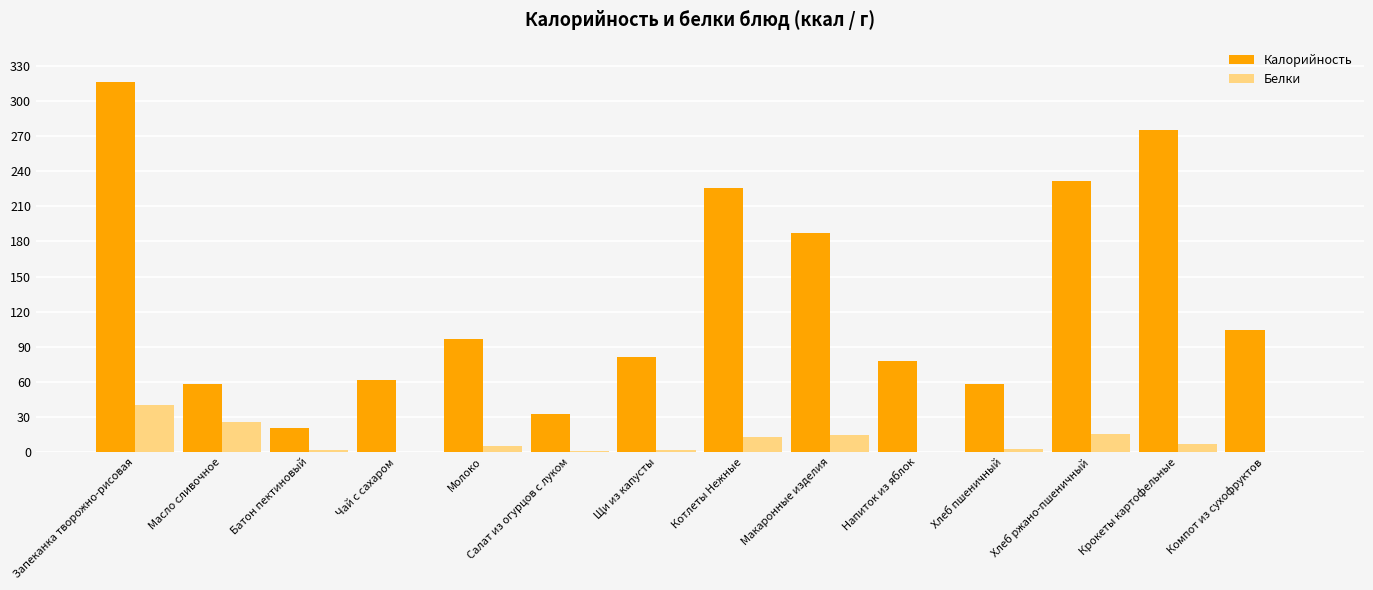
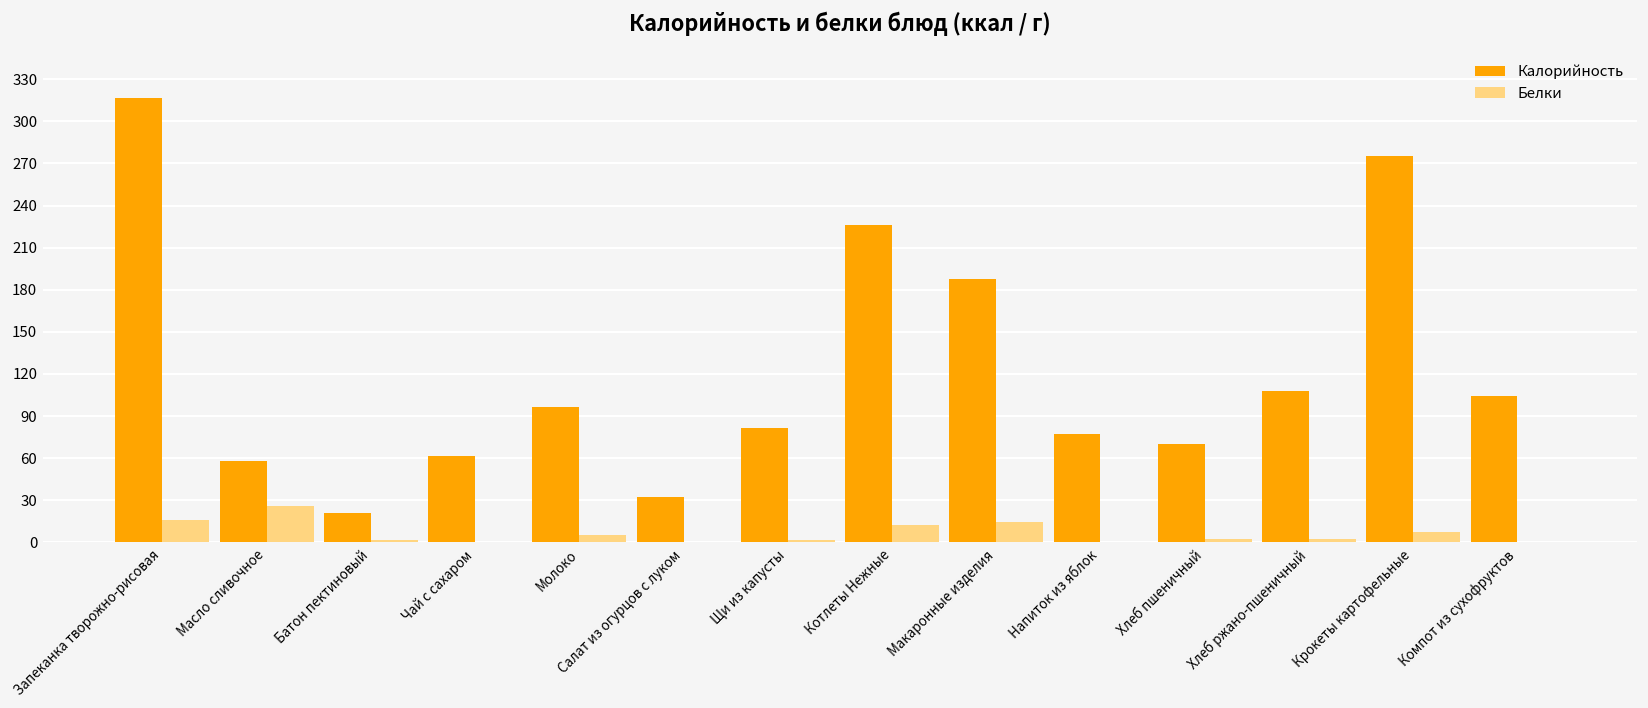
  {
    "Калорийность": {
      "Запеканка творожно-рисовая": 317,
      "Масло сливочное": 58,
      "Батон пектиновый": 21,
      "Чай с сахаром": 61,
      "Молоко": 96,
      "Салат из огурцов с луком": 33,
      "Щи из капусты": 81,
      "Котлеты Нежные": 226,
      "Макаронные изделия": 188,
      "Напиток из яблок": 78,
-     "Хлеб пшеничный": 58,
-     "Хлеб ржано-пшеничный": 231,
+     "Хлеб пшеничный": 70,
+     "Хлеб ржано-пшеничный": 108,
      "Крокеты картофельные": 276,
      "Компот из сухофруктов": 104
    },
    "Белки": {
-     "Запеканка творожно-рисовая": 41,
+     "Запеканка творожно-рисовая": 16,
      "Масло сливочное": 26,
      "Молоко": 5,
      "Котлеты Нежные": 12,
      "Макаронные изделия": 15,
      "Хлеб пшеничный": 2,
-     "Хлеб ржано-пшеничный": 15,
+     "Хлеб ржано-пшеничный": 2,
      "Крокеты картофельные": 7
    }
  }
